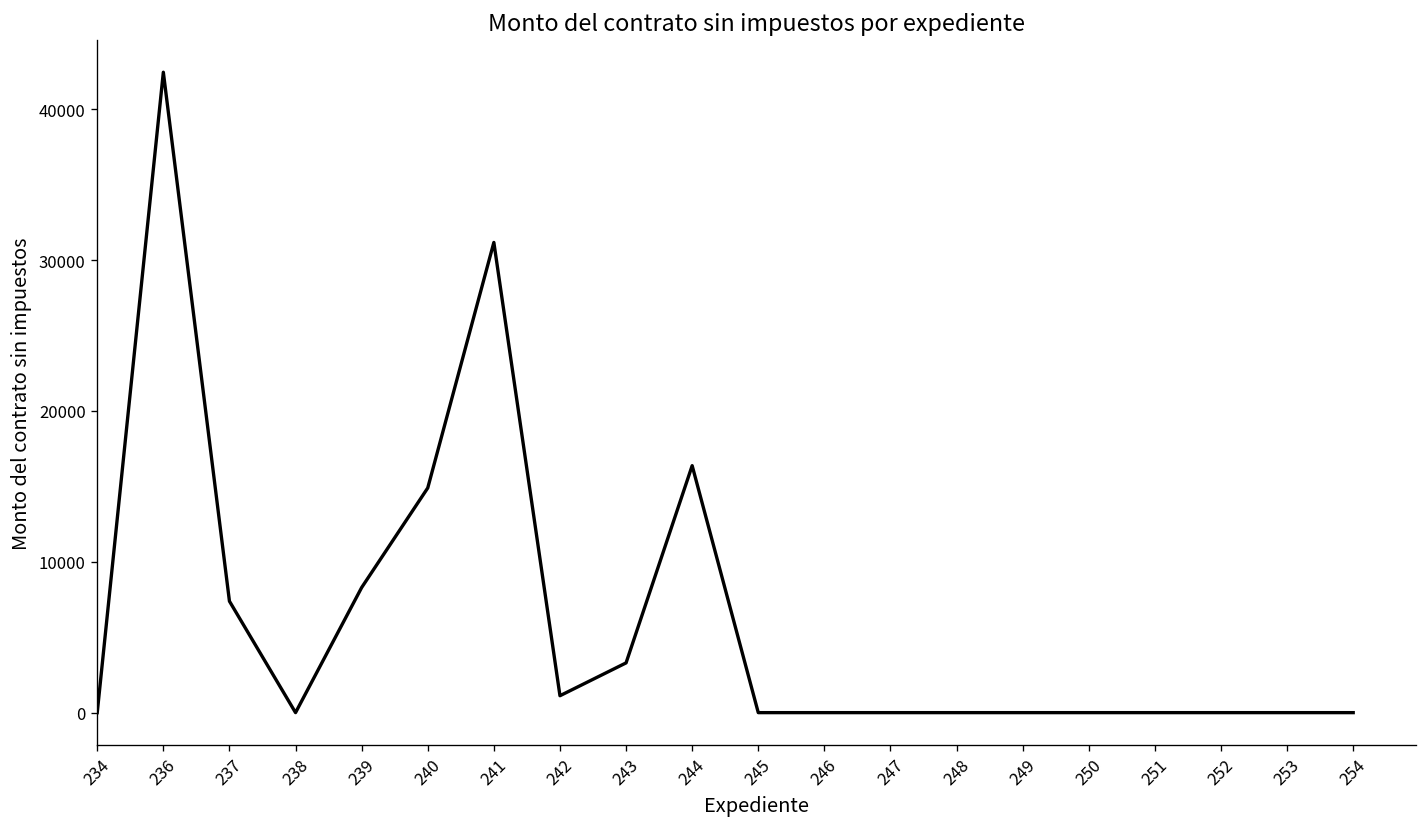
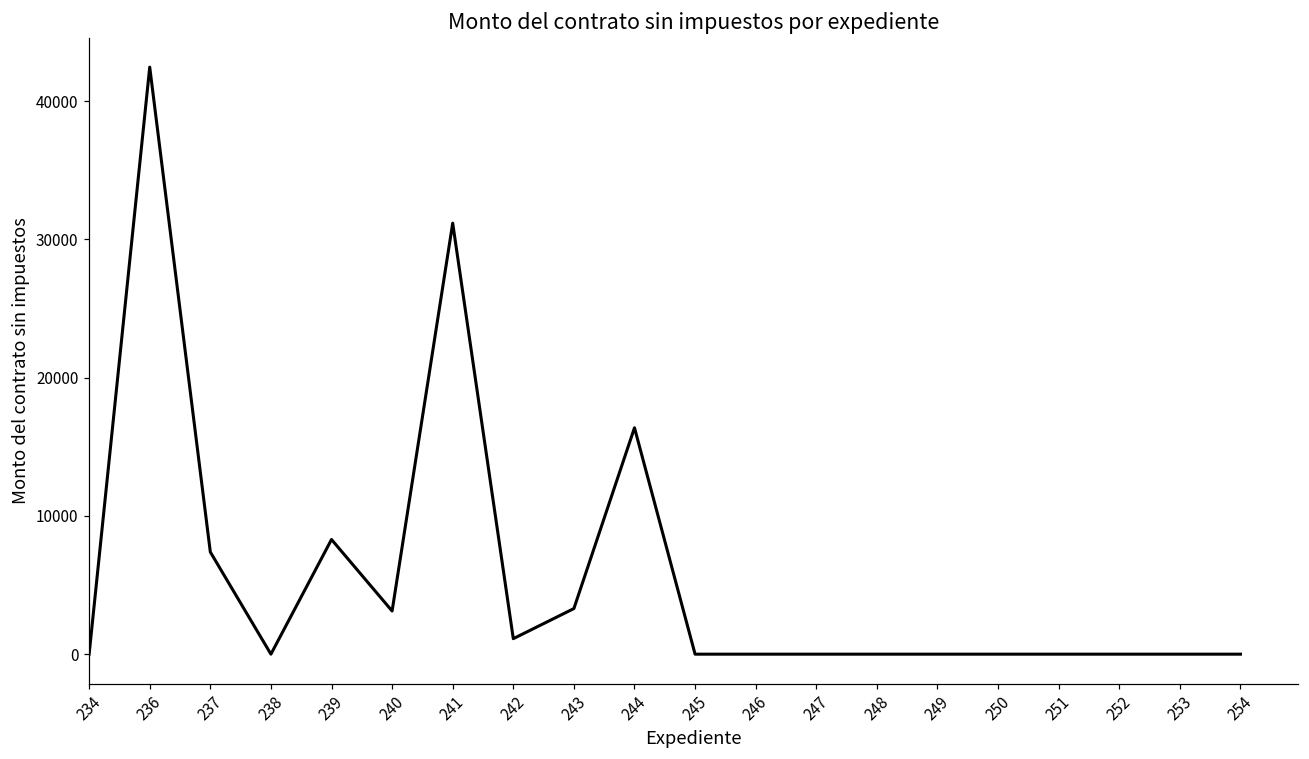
  {
    "234": 0,
    "236": 42500,
    "237": 7400,
    "238": 0,
    "239": 8300,
-   "240": 14900,
+   "240": 3100,
    "241": 31200,
    "242": 1100,
    "243": 3300,
    "244": 16400,
    "245": 0,
    "246": 0,
    "247": 0,
    "248": 0,
    "249": 0,
    "250": 0,
    "251": 0,
    "252": 0,
    "253": 0,
    "254": 0
  }
